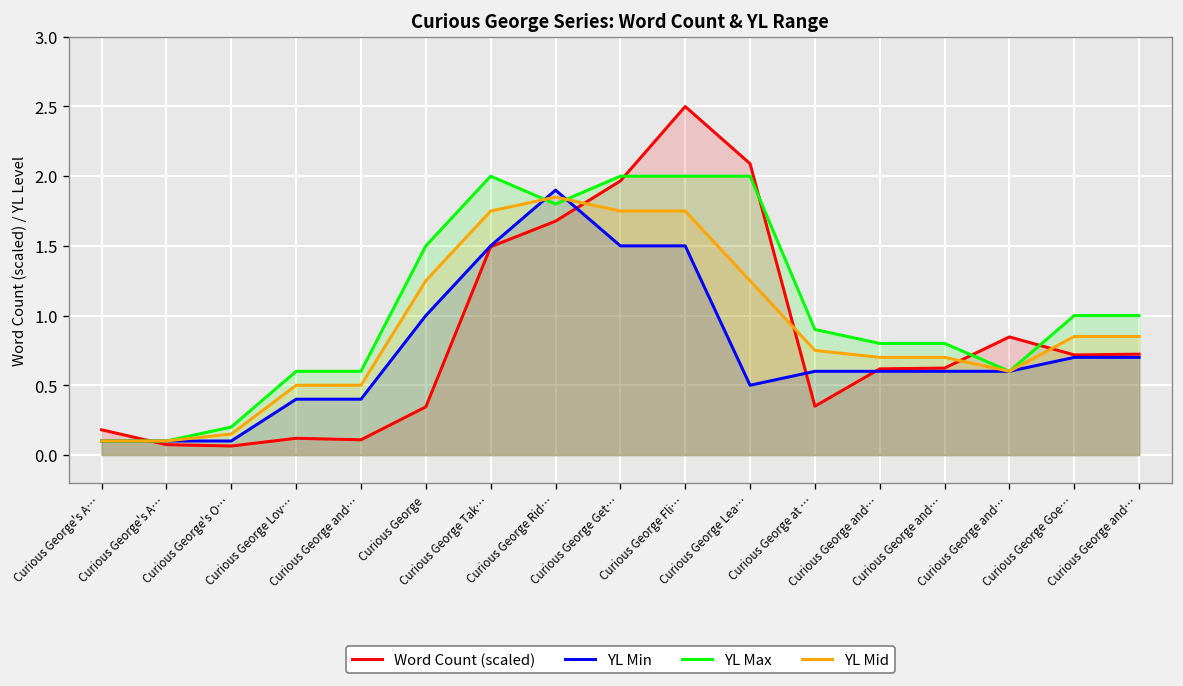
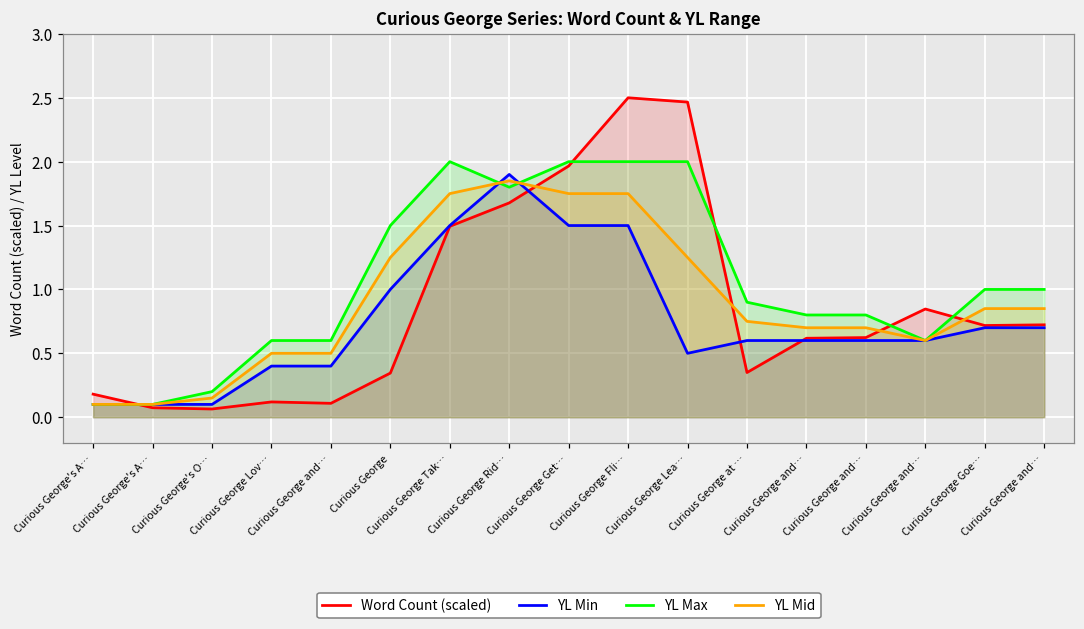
  {
    "Word Count (scaled)": {
      "Curious George's O…": 0.06,
      "Curious George Lov…": 0.12,
      "Curious George": 0.35,
      "Curious George Rid…": 1.68,
      "Curious George Get…": 1.97,
      "Curious George Fli…": 2.50,
-     "Curious George Lea…": 2.09,
+     "Curious George Lea…": 2.47,
      "Curious George at …": 0.35
    },
    "YL Min": {
      "Curious George's O…": 0.10,
      "Curious George Lov…": 0.40,
      "Curious George": 1.00,
      "Curious George Rid…": 1.90,
      "Curious George Get…": 1.50,
      "Curious George Fli…": 1.50,
      "Curious George Lea…": 0.50,
      "Curious George at …": 0.60
    },
    "YL Max": {
      "Curious George's O…": 0.20,
      "Curious George Lov…": 0.60,
      "Curious George": 1.50,
      "Curious George Tak…": 2.00,
      "Curious George Rid…": 1.80,
      "Curious George Get…": 2.00,
      "Curious George Fli…": 2.00,
      "Curious George Lea…": 2.00,
      "Curious George at …": 0.90,
      "Curious George Goe…": 1.00
    },
    "YL Mid": {
      "Curious George's O…": 0.15,
      "Curious George Lov…": 0.50,
      "Curious George": 1.25,
      "Curious George Tak…": 1.75,
      "Curious George Rid…": 1.85,
      "Curious George Get…": 1.75,
      "Curious George Fli…": 1.75,
      "Curious George Lea…": 1.25,
      "Curious George at …": 0.75,
      "Curious George Goe…": 0.85
    }
  }
